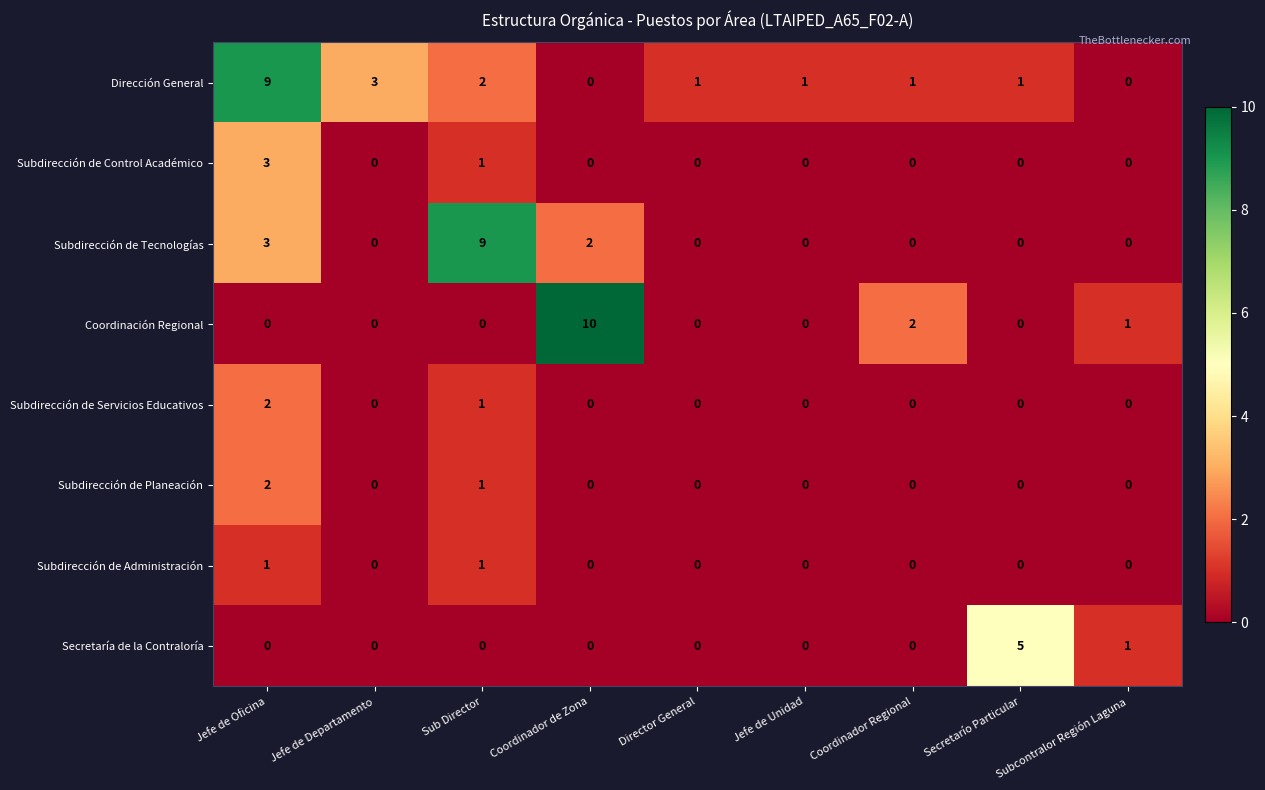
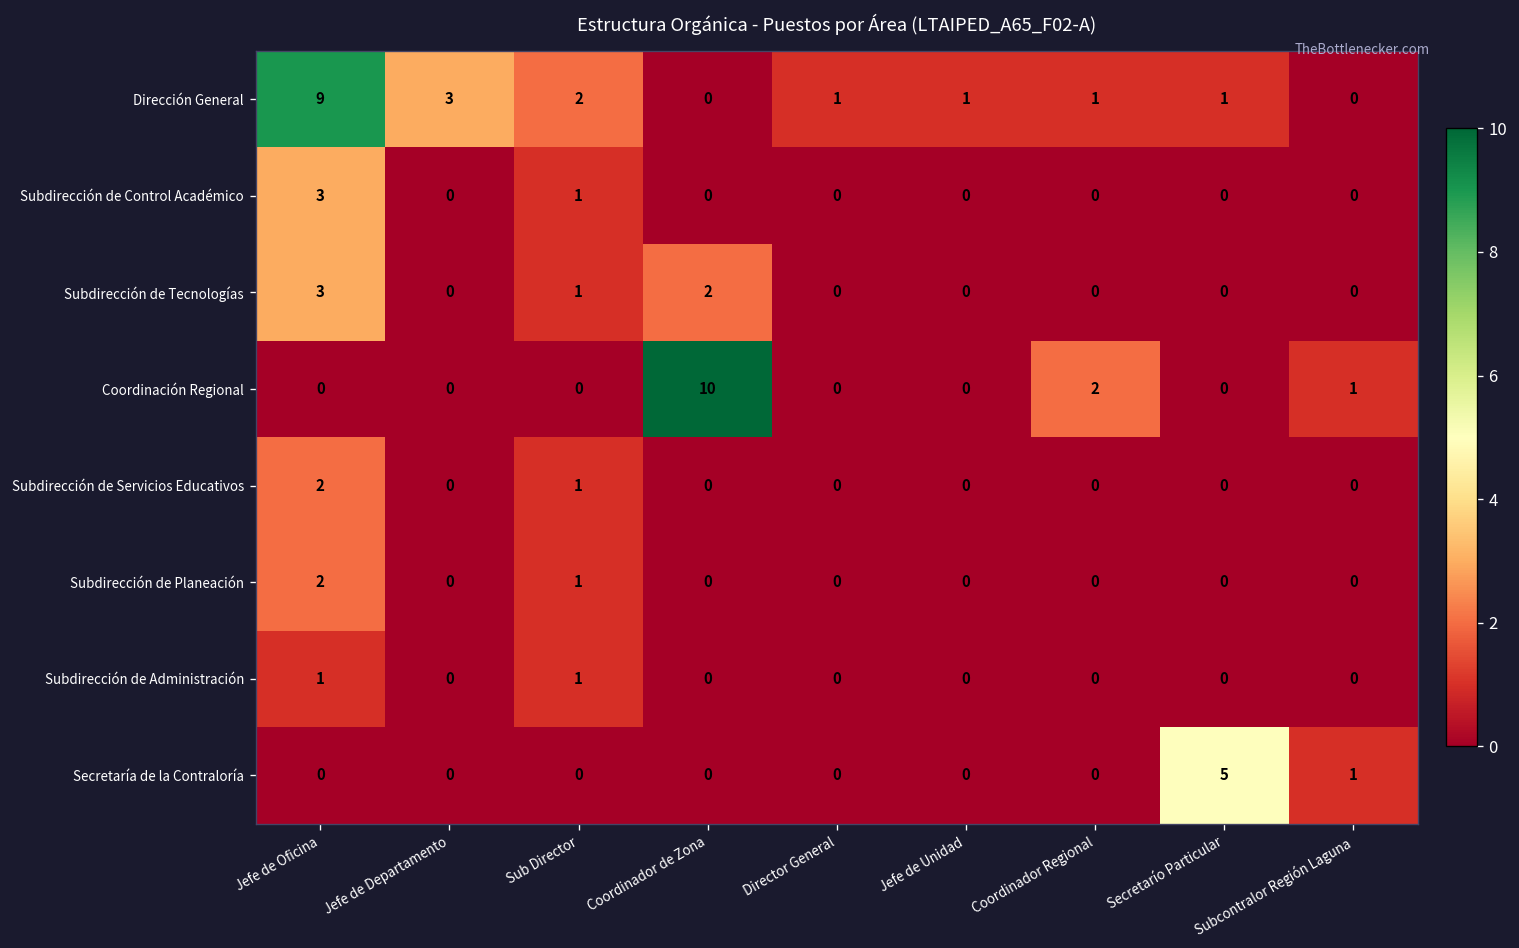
  {
    "Dirección General": {
      "Jefe de Oficina": 9,
      "Jefe de Departamento": 3,
      "Sub Director": 2,
      "Coordinador de Zona": 0,
      "Director General": 1,
      "Jefe de Unidad": 1,
      "Coordinador Regional": 1,
      "Secretarío Particular": 1,
      "Subcontralor Región Laguna": 0
    },
    "Subdirección de Control Académico": {
      "Jefe de Oficina": 3,
      "Jefe de Departamento": 0,
      "Sub Director": 1,
      "Coordinador de Zona": 0,
      "Director General": 0,
      "Jefe de Unidad": 0,
      "Coordinador Regional": 0,
      "Secretarío Particular": 0,
      "Subcontralor Región Laguna": 0
    },
    "Subdirección de Tecnologías": {
      "Jefe de Oficina": 3,
      "Jefe de Departamento": 0,
-     "Sub Director": 9,
+     "Sub Director": 1,
      "Coordinador de Zona": 2,
      "Director General": 0,
      "Jefe de Unidad": 0,
      "Coordinador Regional": 0,
      "Secretarío Particular": 0,
      "Subcontralor Región Laguna": 0
    },
    "Coordinación Regional": {
      "Jefe de Oficina": 0,
      "Jefe de Departamento": 0,
      "Sub Director": 0,
      "Coordinador de Zona": 10,
      "Director General": 0,
      "Jefe de Unidad": 0,
      "Coordinador Regional": 2,
      "Secretarío Particular": 0,
      "Subcontralor Región Laguna": 1
    },
    "Subdirección de Servicios Educativos": {
      "Jefe de Oficina": 2,
      "Jefe de Departamento": 0,
      "Sub Director": 1,
      "Coordinador de Zona": 0,
      "Director General": 0,
      "Jefe de Unidad": 0,
      "Coordinador Regional": 0,
      "Secretarío Particular": 0,
      "Subcontralor Región Laguna": 0
    },
    "Subdirección de Planeación": {
      "Jefe de Oficina": 2,
      "Jefe de Departamento": 0,
      "Sub Director": 1,
      "Coordinador de Zona": 0,
      "Director General": 0,
      "Jefe de Unidad": 0,
      "Coordinador Regional": 0,
      "Secretarío Particular": 0,
      "Subcontralor Región Laguna": 0
    },
    "Subdirección de Administración": {
      "Jefe de Oficina": 1,
      "Jefe de Departamento": 0,
      "Sub Director": 1,
      "Coordinador de Zona": 0,
      "Director General": 0,
      "Jefe de Unidad": 0,
      "Coordinador Regional": 0,
      "Secretarío Particular": 0,
      "Subcontralor Región Laguna": 0
    },
    "Secretaría de la Contraloría": {
      "Jefe de Oficina": 0,
      "Jefe de Departamento": 0,
      "Sub Director": 0,
      "Coordinador de Zona": 0,
      "Director General": 0,
      "Jefe de Unidad": 0,
      "Coordinador Regional": 0,
      "Secretarío Particular": 5,
      "Subcontralor Región Laguna": 1
    }
  }
